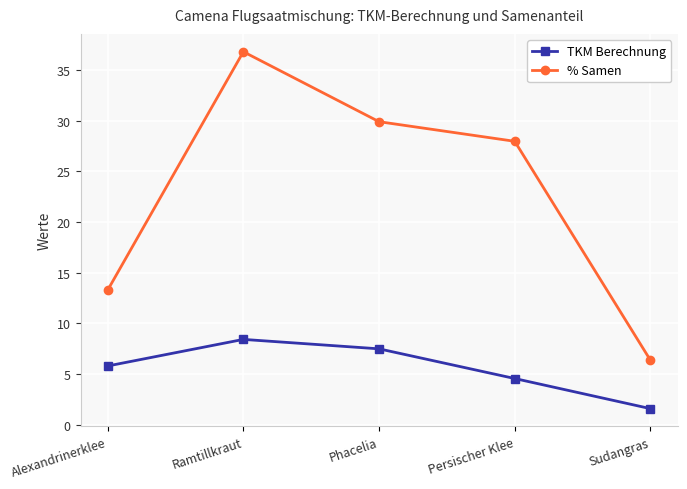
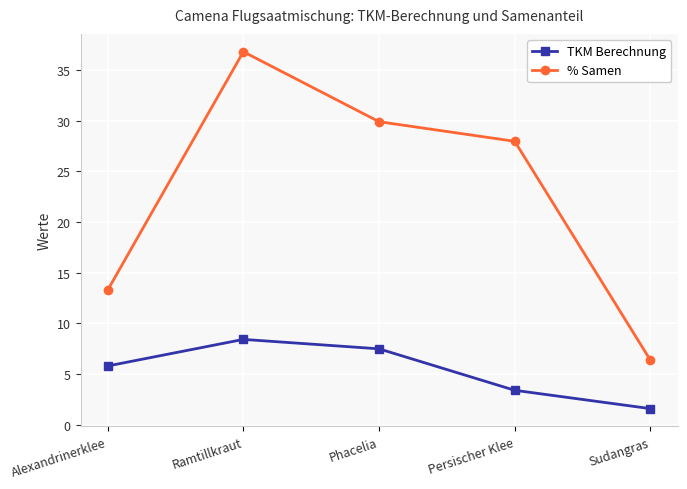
  {
    "TKM Berechnung": {
      "Alexandrinerklee": 5.8,
      "Ramtillkraut": 8.4,
      "Phacelia": 7.5,
-     "Persischer Klee": 4.6,
+     "Persischer Klee": 3.4,
      "Sudangras": 1.6
    },
    "% Samen": {
      "Alexandrinerklee": 13.3,
      "Ramtillkraut": 36.8,
      "Phacelia": 29.9,
      "Persischer Klee": 28.0,
      "Sudangras": 6.4
    }
  }
